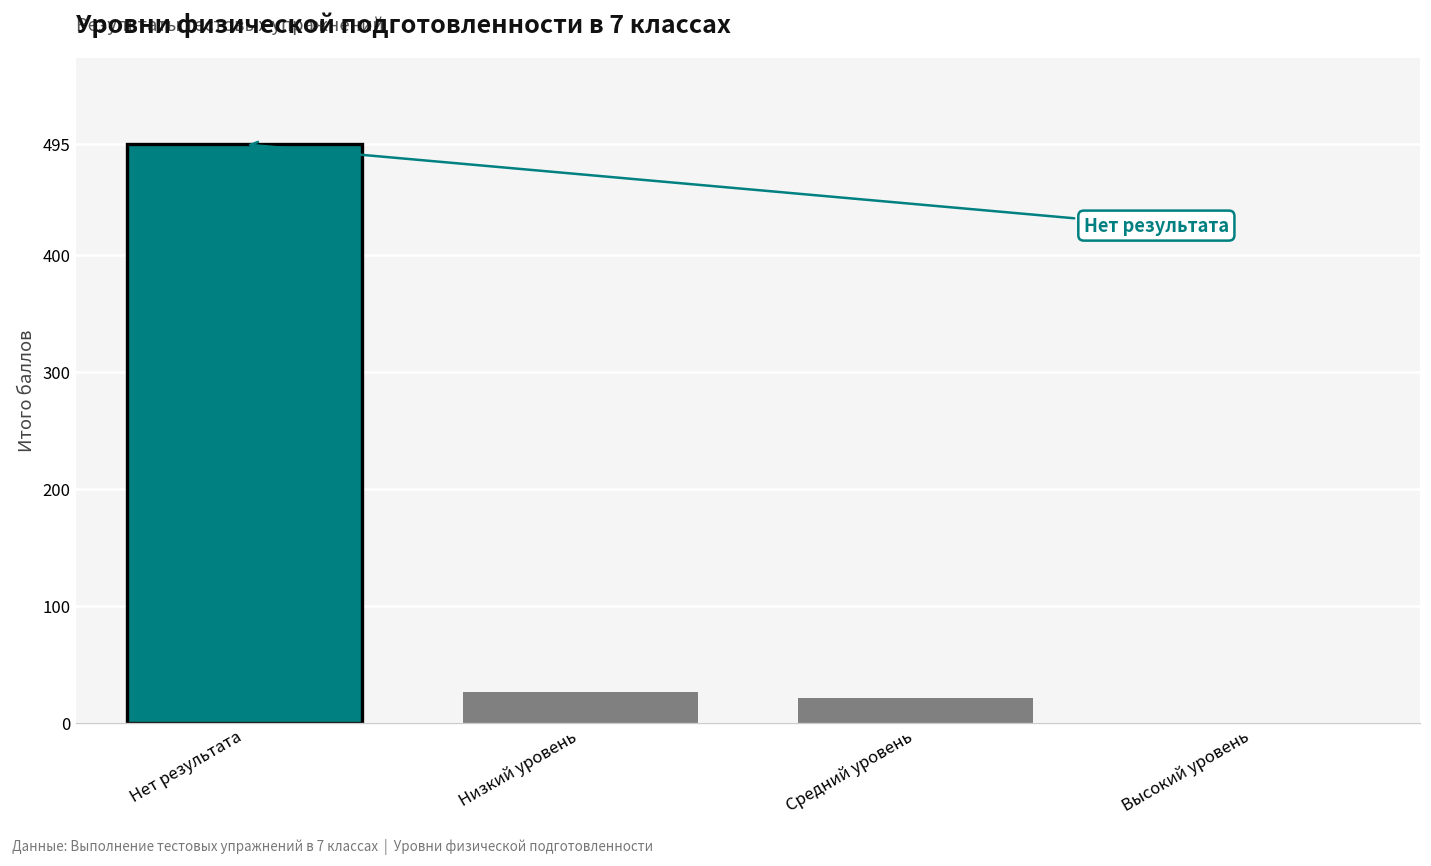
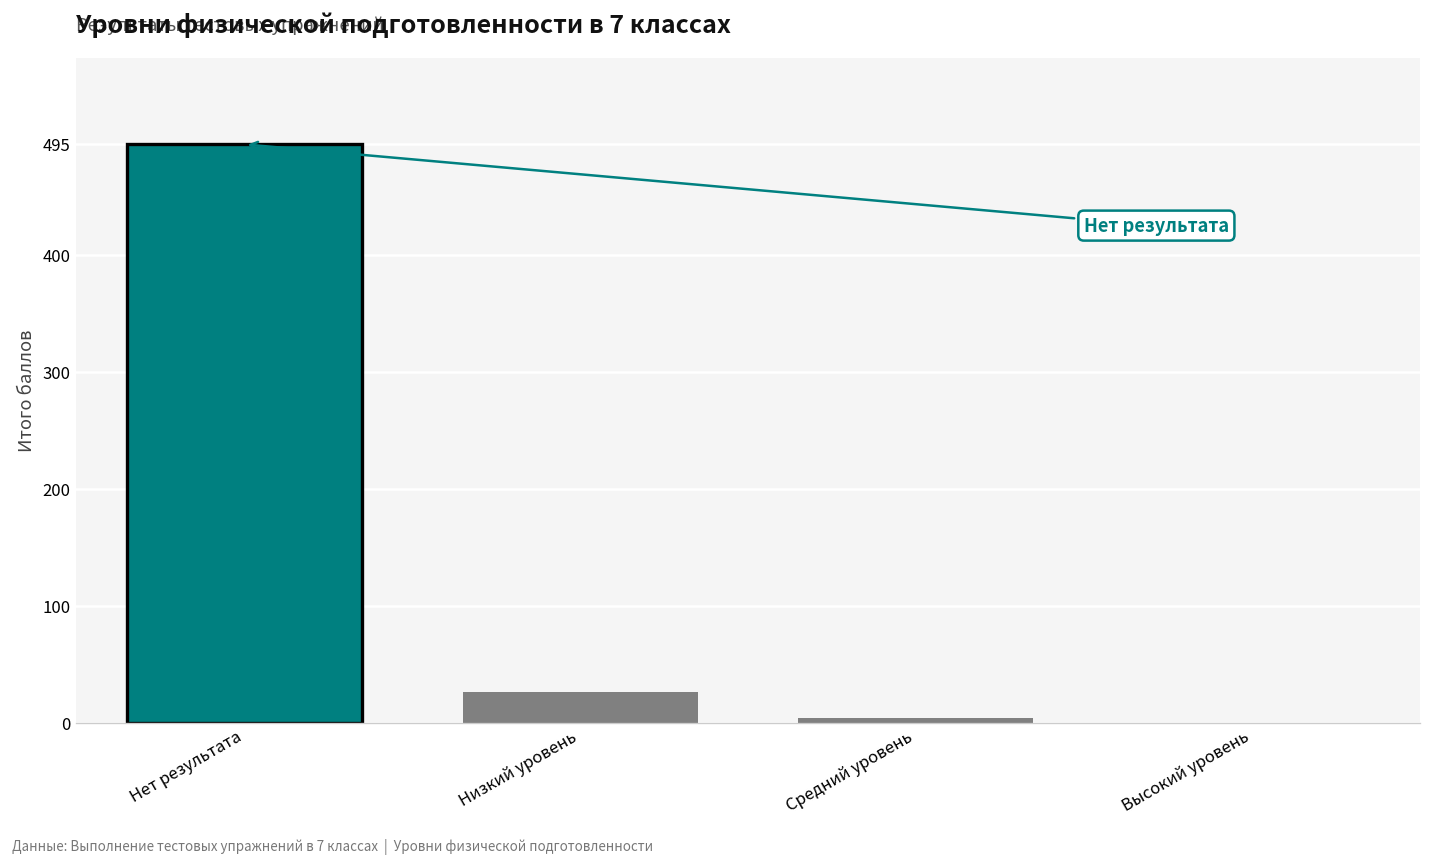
  {
    "Нет результата": 500,
    "Низкий уровень": 30,
-   "Средний уровень": 20,
+   "Средний уровень": 0,
    "Высокий уровень": 0
  }
